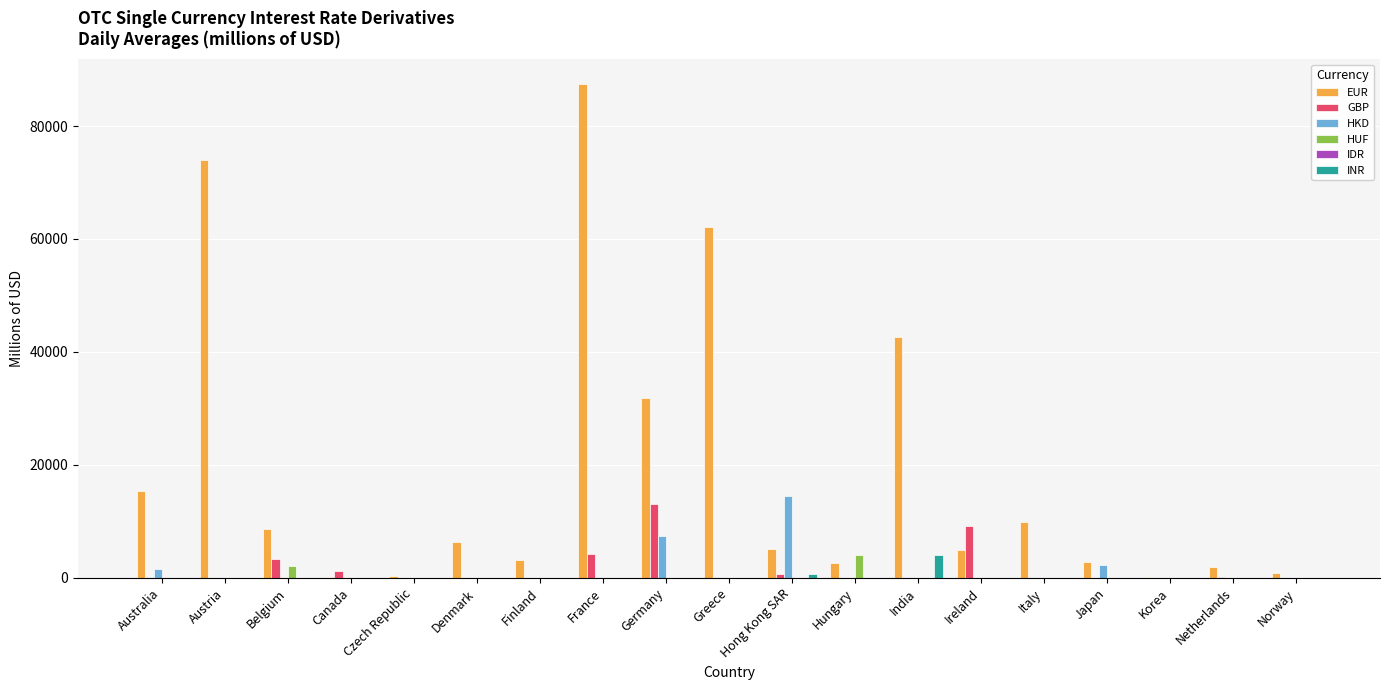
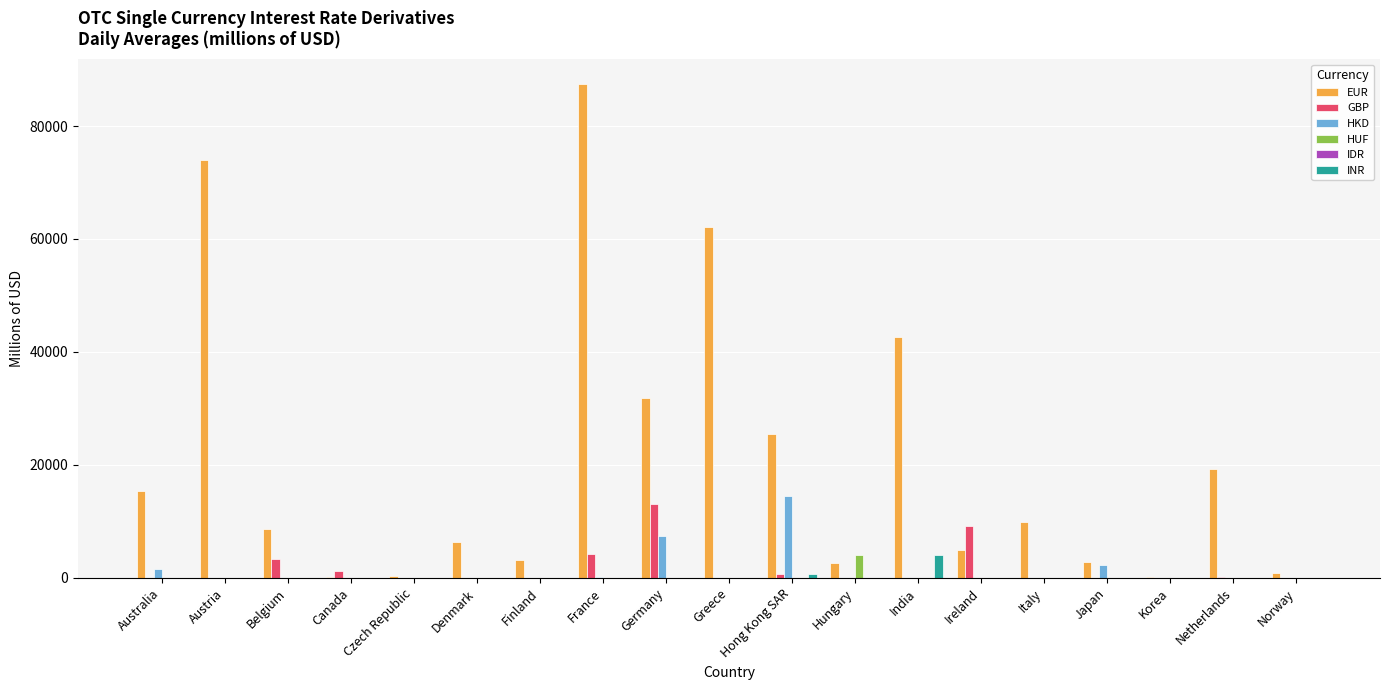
  {
    "EUR": {
      "Australia": 15000,
      "Austria": 74000,
      "Belgium": 9000,
      "Denmark": 6000,
      "Finland": 3000,
      "France": 87000,
      "Germany": 32000,
      "Greece": 62000,
-     "Hong Kong SAR": 5000,
+     "Hong Kong SAR": 26000,
      "Hungary": 3000,
      "India": 43000,
      "Ireland": 5000,
      "Italy": 10000,
      "Japan": 3000,
-     "Netherlands": 2000,
+     "Netherlands": 19000,
      "Norway": 1000
    },
    "GBP": {
      "Belgium": 3000,
      "Canada": 1000,
      "Czech Republic": 0,
      "Denmark": 0,
      "Finland": 0,
      "France": 4000,
      "Germany": 13000,
      "Hong Kong SAR": 1000,
      "Hungary": 0,
      "Ireland": 9000,
      "Korea": 0
    },
    "HKD": {
      "Australia": 2000,
      "Austria": 0,
      "Belgium": 0,
      "Canada": 0,
      "Czech Republic": 0,
      "Denmark": 0,
      "Finland": 0,
      "Germany": 7000,
      "Greece": 0,
      "Hong Kong SAR": 14000,
      "Hungary": 0,
      "India": 0,
      "Ireland": 0,
      "Japan": 2000,
      "Korea": 0,
      "Netherlands": 0,
      "Norway": 0
    },
    "HUF": {
      "Australia": 0,
-     "Belgium": 2000,
+     "Belgium": 0,
      "Canada": 0,
      "Denmark": 0,
      "Finland": 0,
      "Greece": 0,
      "Hungary": 4000,
      "India": 0,
      "Ireland": 0,
      "Japan": 0,
      "Korea": 0,
      "Netherlands": 0,
      "Norway": 0
    },
    "IDR": {
      "Austria": 0,
      "Belgium": 0,
      "Canada": 0,
      "Czech Republic": 0,
      "Denmark": 0,
      "Finland": 0,
      "France": 0,
      "Germany": 0,
      "Greece": 0,
      "Hungary": 0,
      "India": 0,
      "Ireland": 0,
      "Italy": 0,
      "Japan": 0,
      "Korea": 0,
      "Netherlands": 0,
      "Norway": 0
    },
    "INR": {
      "Austria": 0,
      "Belgium": 0,
      "Canada": 0,
      "Czech Republic": 0,
      "Denmark": 0,
      "Finland": 0,
      "France": 0,
      "Germany": 0,
      "Greece": 0,
      "Hong Kong SAR": 1000,
      "Hungary": 0,
      "India": 4000,
      "Ireland": 0,
      "Italy": 0,
      "Japan": 0,
      "Korea": 0,
      "Netherlands": 0,
      "Norway": 0
    }
  }
